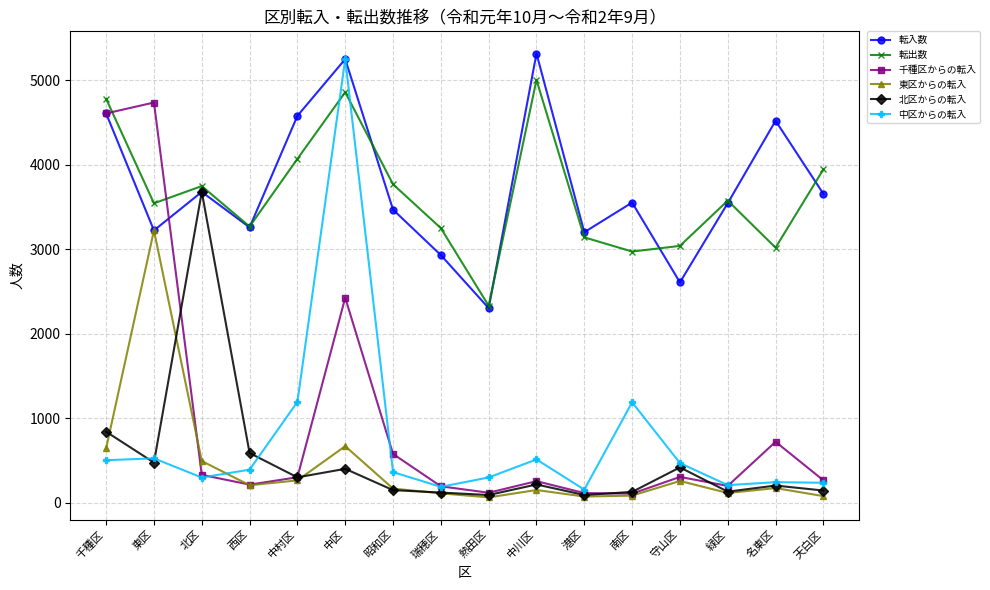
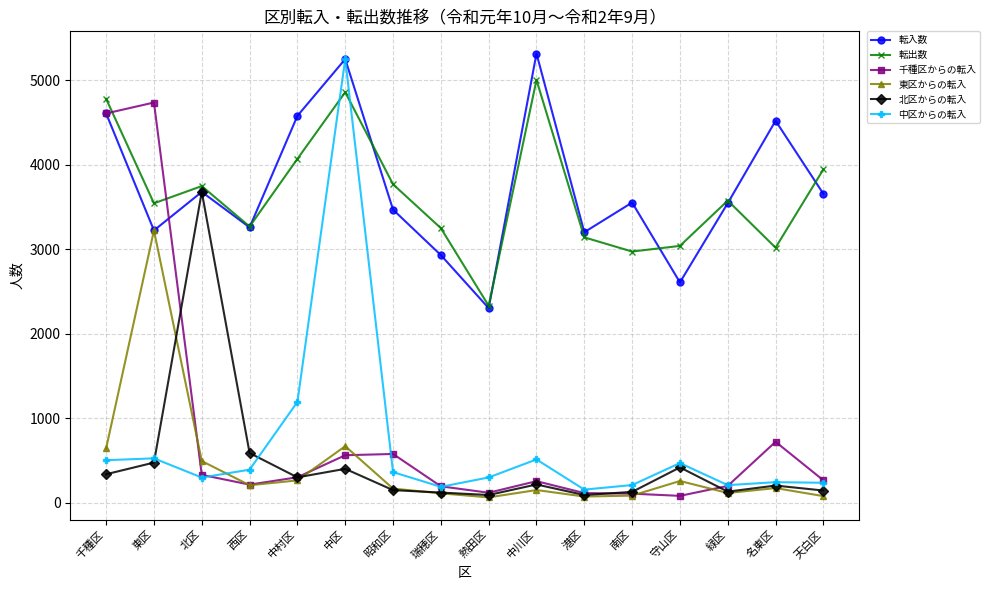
  {
    "転入数": {
      "中村区": 4600,
      "昭和区": 3500,
      "瑞穂区": 2900,
      "中川区": 5300,
      "港区": 3200,
      "南区": 3600,
      "守山区": 2600,
      "名東区": 4500,
      "天白区": 3700
    },
    "転出数": {
      "千種区": 4800,
      "東区": 3500,
      "北区": 3700,
      "中村区": 4100,
      "中区": 4900,
      "昭和区": 3800,
      "瑞穂区": 3300,
      "中川区": 5000,
      "港区": 3100,
      "南区": 3000,
      "守山区": 3000,
      "名東区": 3000,
      "天白区": 3900
    },
    "千種区からの転入": {
      "東区": 4700,
      "北区": 300,
-     "中区": 2400,
+     "中区": 600,
      "昭和区": 600,
      "中川区": 300,
-     "守山区": 300,
+     "守山区": 100,
      "名東区": 700
    },
    "東区からの転入": {
      "千種区": 600,
      "北区": 500,
      "中村区": 300,
      "中区": 700,
      "中川区": 200,
      "守山区": 300,
      "天白区": 100
    },
    "北区からの転入": {
-     "千種区": 800,
+     "千種区": 300,
      "東区": 500,
      "西区": 600,
      "中区": 400,
      "中川区": 200,
      "守山区": 400,
      "天白区": 100
    },
    "中区からの転入": {
      "千種区": 500,
      "東区": 500,
      "北区": 300,
      "西区": 400,
      "中村区": 1200,
      "昭和区": 400,
      "熱田区": 300,
      "中川区": 500,
      "港区": 200,
-     "南区": 1200,
+     "南区": 200,
      "守山区": 500,
      "名東区": 200
    }
  }
